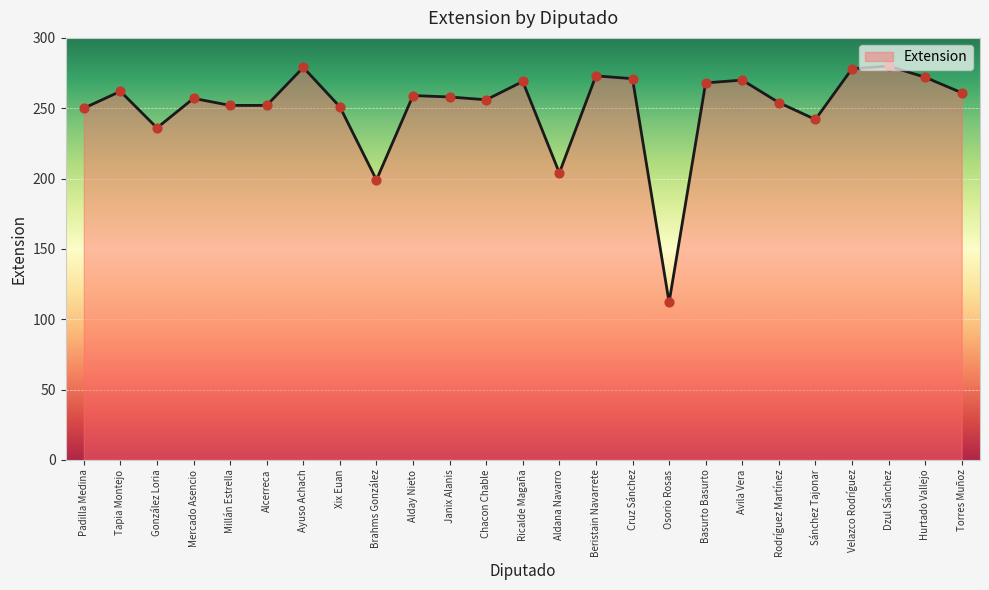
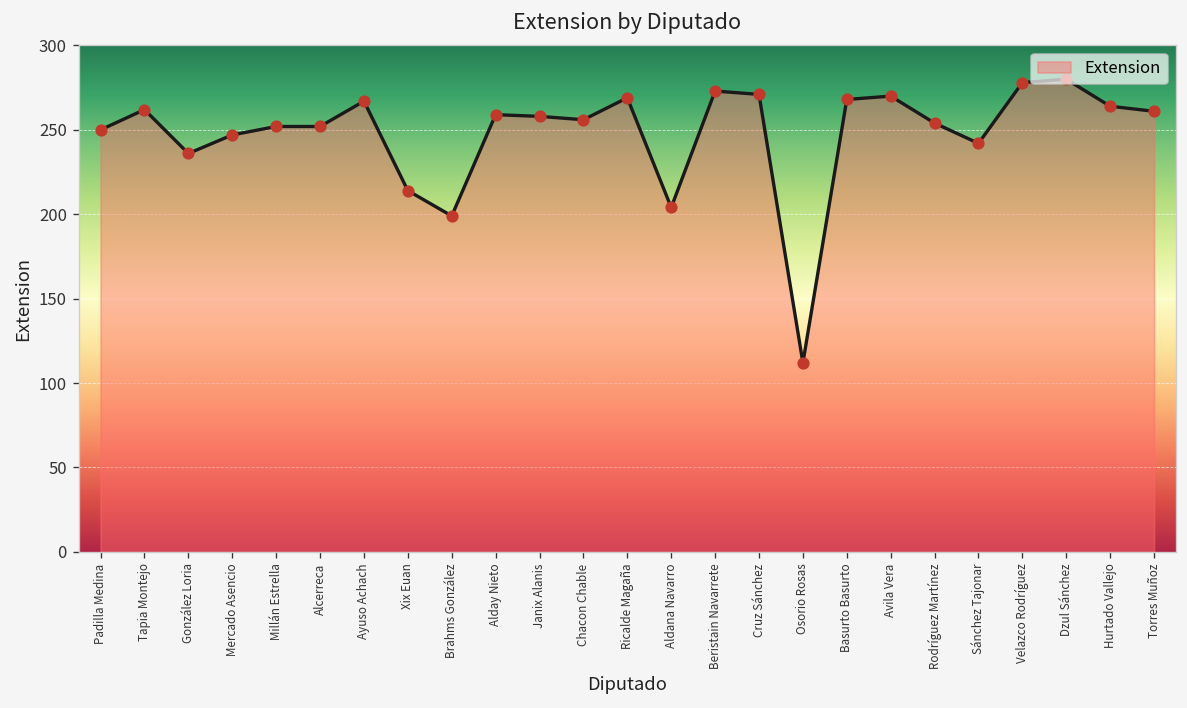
  {
    "Padilla Medina": 250,
    "Tapia Montejo": 262,
    "González Loria": 236,
-   "Mercado Asencio": 257,
+   "Mercado Asencio": 247,
    "Millán Estrella": 252,
    "Alcerreca": 252,
-   "Ayuso Achach": 279,
-   "Xix Euan": 251,
+   "Ayuso Achach": 267,
+   "Xix Euan": 214,
    "Brahms González": 199,
    "Alday Nieto": 259,
    "Janix Alanis": 258,
    "Chacon Chable": 256,
    "Ricalde Magaña": 269,
    "Aldana Navarro": 204,
    "Beristain Navarrete": 273,
    "Cruz Sánchez": 271,
    "Osorio Rosas": 112,
    "Basurto Basurto": 268,
    "Avila Vera": 270,
    "Rodríguez Martínez": 254,
    "Sánchez Tajonar": 242,
    "Velazco Rodríguez": 278,
-   "Hurtado Vallejo": 272,
+   "Hurtado Vallejo": 264,
    "Torres Muñoz": 261
  }
